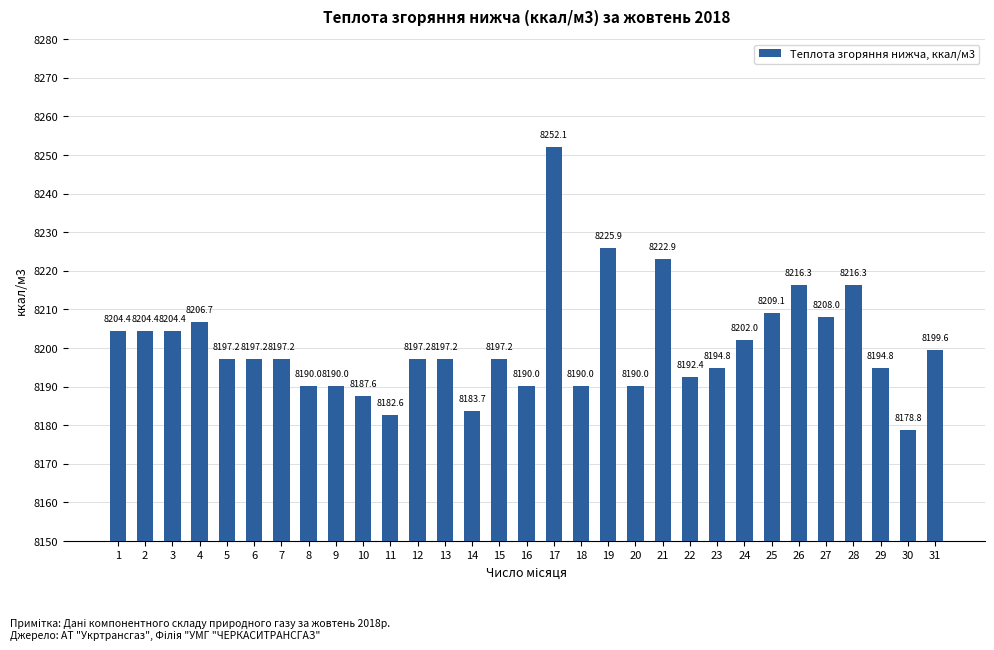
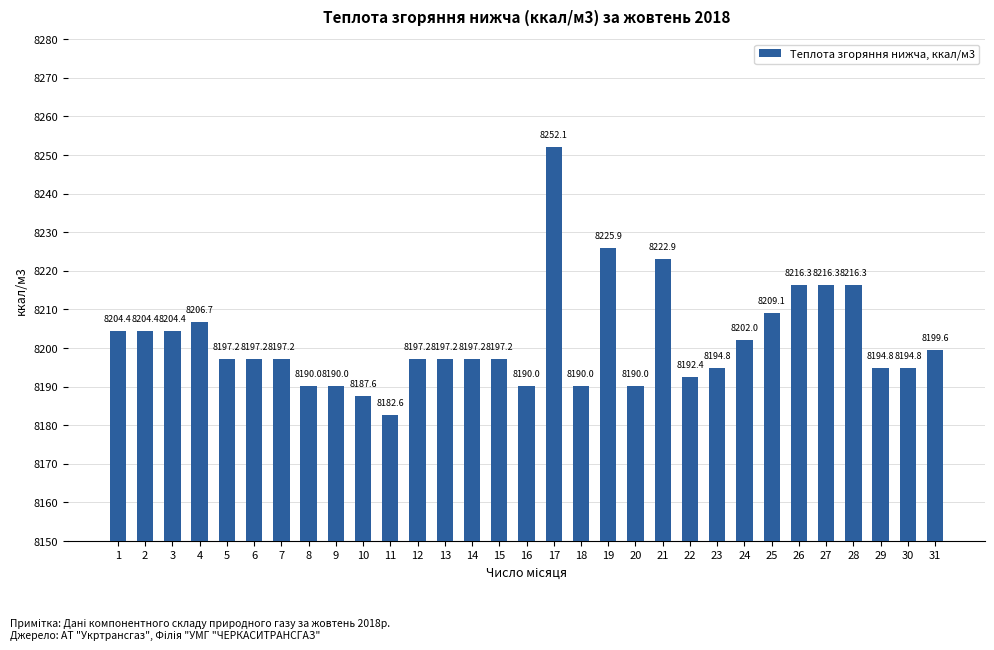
  {
    "1": 8204.4,
    "2": 8204.4,
    "3": 8204.4,
    "4": 8206.7,
    "5": 8197.2,
    "6": 8197.2,
    "7": 8197.2,
    "8": 8190.0,
    "9": 8190.0,
    "10": 8187.6,
    "11": 8182.6,
    "12": 8197.2,
    "13": 8197.2,
-   "14": 8183.7,
+   "14": 8197.2,
    "15": 8197.2,
    "16": 8190.0,
    "17": 8252.1,
    "18": 8190.0,
    "19": 8225.9,
    "20": 8190.0,
    "21": 8222.9,
    "22": 8192.4,
    "23": 8194.8,
    "24": 8202.0,
    "25": 8209.1,
    "26": 8216.3,
-   "27": 8208.0,
+   "27": 8216.3,
    "28": 8216.3,
    "29": 8194.8,
-   "30": 8178.8,
+   "30": 8194.8,
    "31": 8199.6
  }
